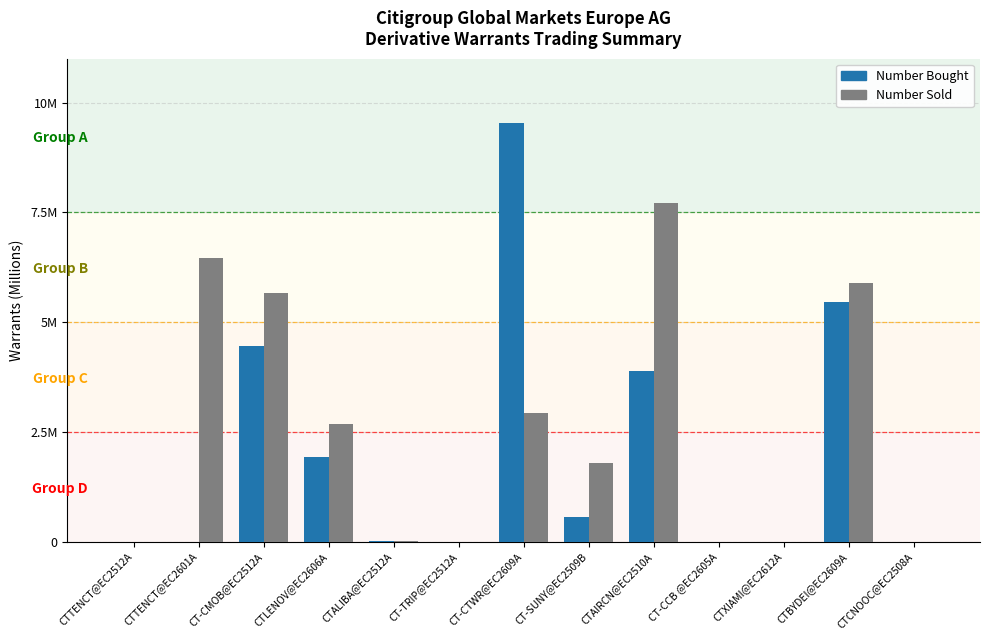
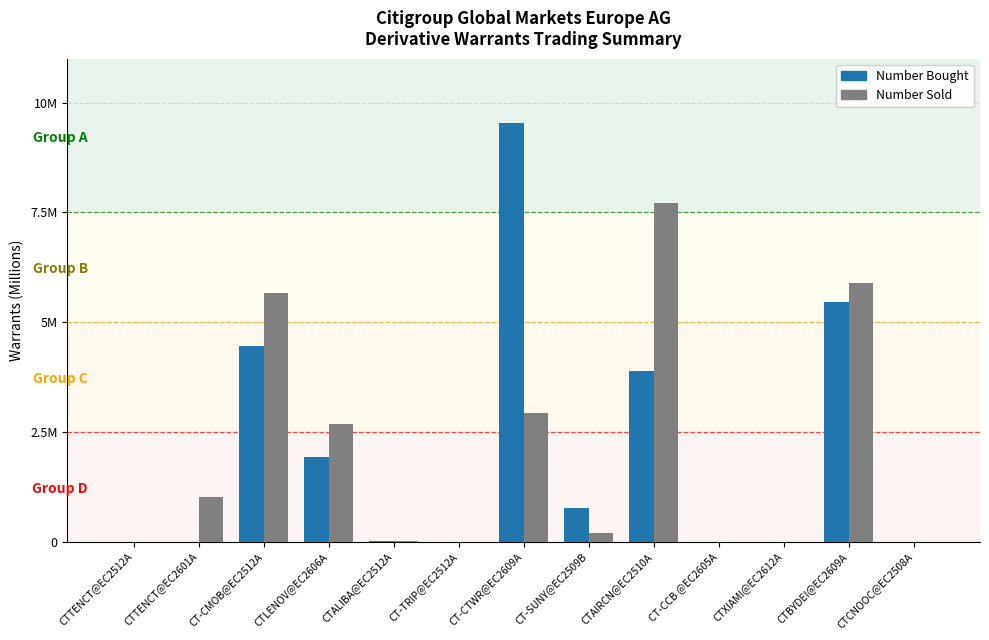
  {
    "Number Bought": {
      "CTTENCT@EC2512A": 0,
      "CTTENCT@EC2601A": 0,
      "CT-CMOB@EC2512A": 4500000,
      "CTLENOV@EC2606A": 1900000,
      "CT-TRIP@EC2512A": 0,
      "CT-CTWR@EC2609A": 9500000,
-     "CT-SUNY@EC2509B": 500000,
+     "CT-SUNY@EC2509B": 800000,
      "CTAIRCN@EC2510A": 3900000,
      "CT-CCB @EC2605A": 0,
      "CTXIAMI@EC2612A": 0,
      "CTBYDEI@EC2609A": 5500000,
      "CTCNOOC@EC2508A": 0
    },
    "Number Sold": {
      "CTTENCT@EC2512A": 0,
-     "CTTENCT@EC2601A": 6500000,
+     "CTTENCT@EC2601A": 1000000,
      "CT-CMOB@EC2512A": 5700000,
      "CTLENOV@EC2606A": 2700000,
      "CT-TRIP@EC2512A": 0,
      "CT-CTWR@EC2609A": 2900000,
-     "CT-SUNY@EC2509B": 1800000,
+     "CT-SUNY@EC2509B": 200000,
      "CTAIRCN@EC2510A": 7700000,
      "CT-CCB @EC2605A": 0,
      "CTXIAMI@EC2612A": 0,
      "CTBYDEI@EC2609A": 5900000,
      "CTCNOOC@EC2508A": 0
    }
  }
